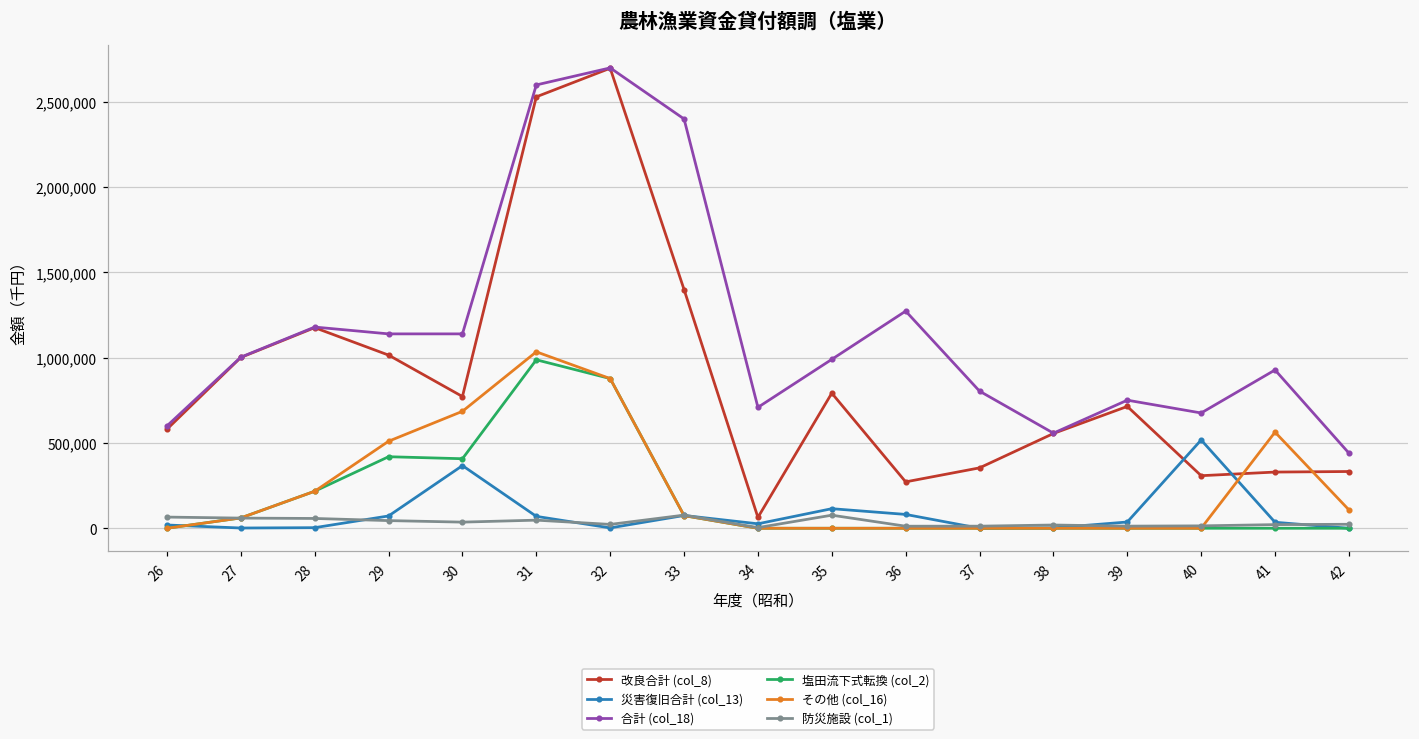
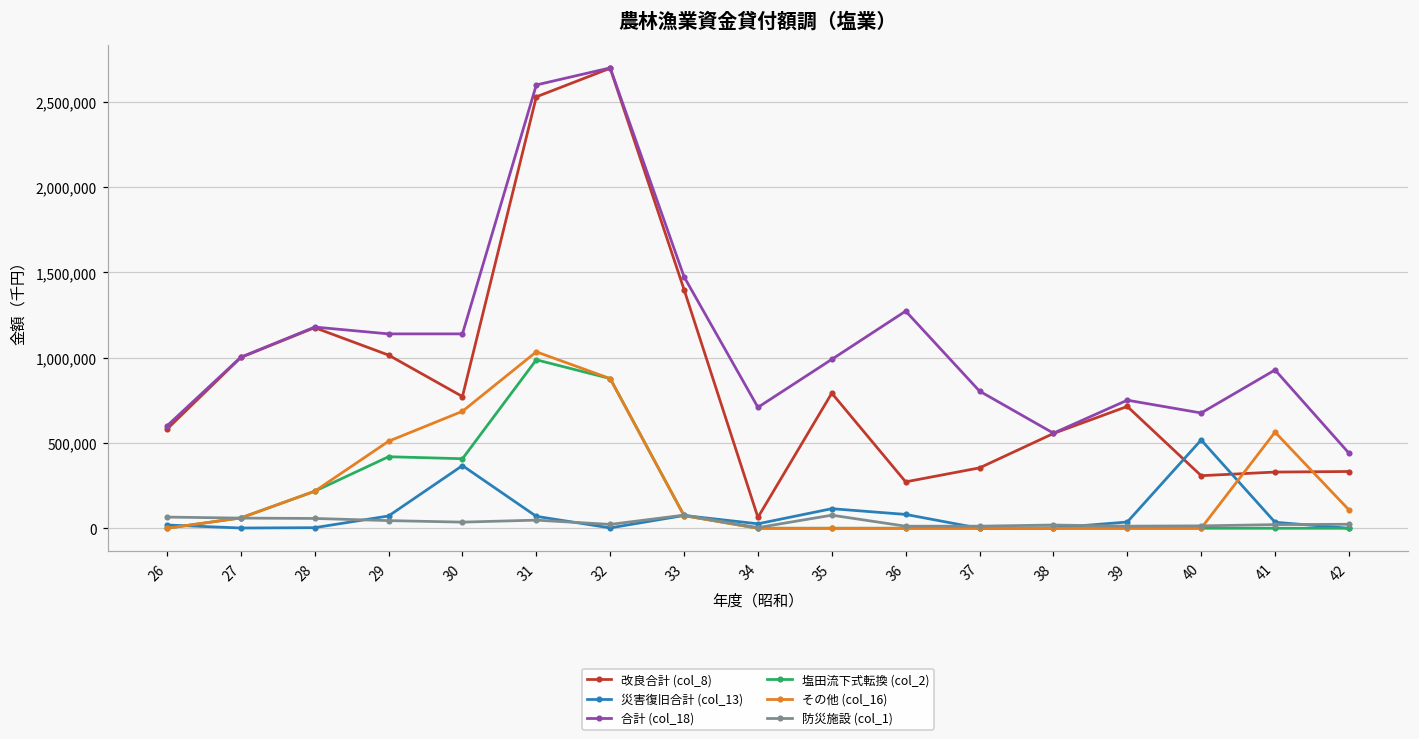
  {
    "改良合計 (col_8)": {
      "26": "580,000",
      "29": "1,020,000",
      "30": "770,000",
      "31": "2,530,000",
      "33": "1,400,000",
      "34": "60,000",
      "35": "790,000",
      "36": "270,000",
      "37": "350,000",
      "39": "710,000",
      "40": "310,000",
      "41": "330,000",
      "42": "330,000"
    },
    "災害復旧合計 (col_13)": {
      "26": "20,000",
      "27": "0",
      "28": "0",
      "29": "70,000",
      "30": "370,000",
      "31": "70,000",
      "32": "0",
      "34": "30,000",
      "35": "110,000",
      "36": "80,000",
      "39": "40,000",
      "40": "520,000"
    },
    "合計 (col_18)": {
      "26": "600,000",
      "29": "1,140,000",
      "30": "1,140,000",
      "31": "2,600,000",
-     "33": "2,400,000",
+     "33": "1,480,000",
      "34": "710,000",
      "35": "990,000",
      "36": "1,270,000",
      "37": "800,000",
      "39": "750,000",
      "40": "680,000",
      "41": "930,000",
      "42": "440,000"
    },
    "塩田流下式転換 (col_2)": {
      "29": "420,000",
      "30": "410,000",
      "31": "990,000",
      "41": "0"
    },
    "その他 (col_16)": {
      "29": "510,000",
      "30": "690,000",
      "31": "1,030,000",
      "41": "560,000",
      "42": "110,000"
    },
    "防災施設 (col_1)": {
      "26": "70,000",
      "28": "60,000",
      "29": "40,000",
      "30": "40,000",
      "31": "50,000",
      "32": "20,000",
      "35": "80,000",
      "38": "20,000",
      "42": "20,000"
    }
  }
